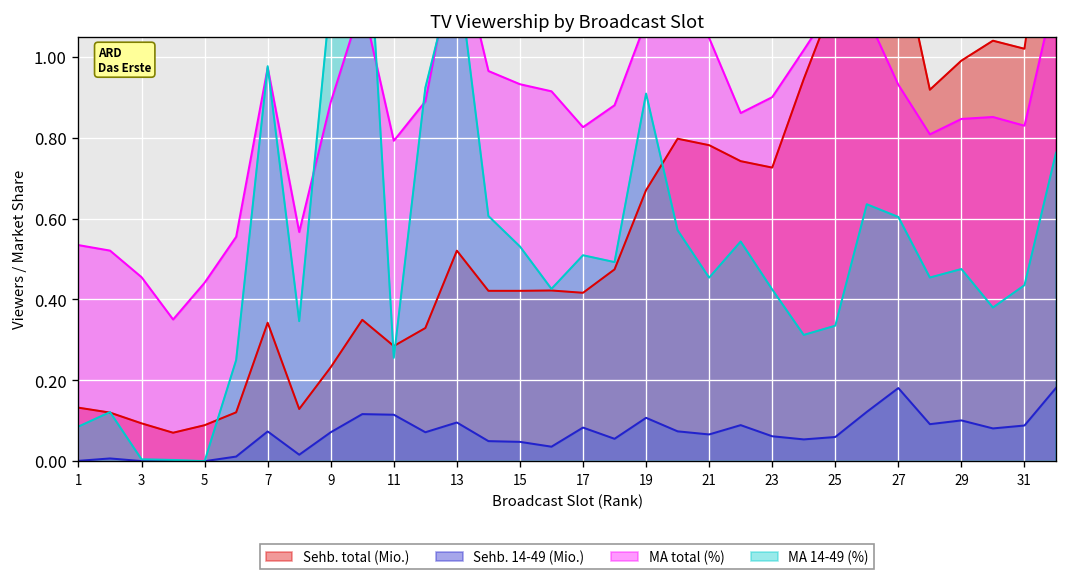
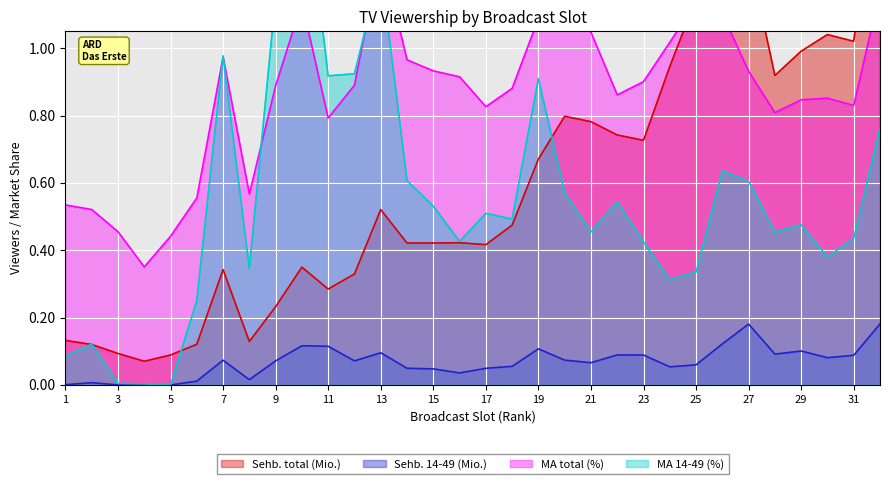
  {
    "Sehb. total (Mio.)": {
      "1": 0.13,
      "3": 0.09,
      "5": 0.09,
      "7": 0.34,
      "9": 0.23,
      "11": 0.28,
      "13": 0.52,
      "15": 0.42,
      "17": 0.42,
      "19": 0.67,
      "21": 0.78,
      "23": 0.73,
      "29": 0.99,
      "31": 1.02
    },
    "Sehb. 14-49 (Mio.)": {
      "1": 0.00,
      "7": 0.07,
      "9": 0.07,
      "11": 0.11,
      "13": 0.10,
      "15": 0.05,
-     "17": 0.08,
+     "17": 0.05,
      "19": 0.11,
      "21": 0.07,
-     "23": 0.06,
+     "23": 0.09,
      "25": 0.06,
      "27": 0.18,
      "29": 0.10,
      "31": 0.09
    },
    "MA total (%)": {
      "1": 0.53,
      "3": 0.46,
      "5": 0.44,
      "9": 0.89,
      "11": 0.79,
      "15": 0.93,
      "17": 0.83,
      "21": 1.05,
      "23": 0.90,
      "27": 0.93,
      "29": 0.85,
      "31": 0.83
    },
    "MA 14-49 (%)": {
      "1": 0.09,
-     "11": 0.26,
+     "11": 0.92,
      "15": 0.53,
      "17": 0.51,
      "19": 0.91,
      "21": 0.45,
      "23": 0.42,
      "25": 0.34,
      "27": 0.60,
      "29": 0.48,
      "31": 0.44
    }
  }
